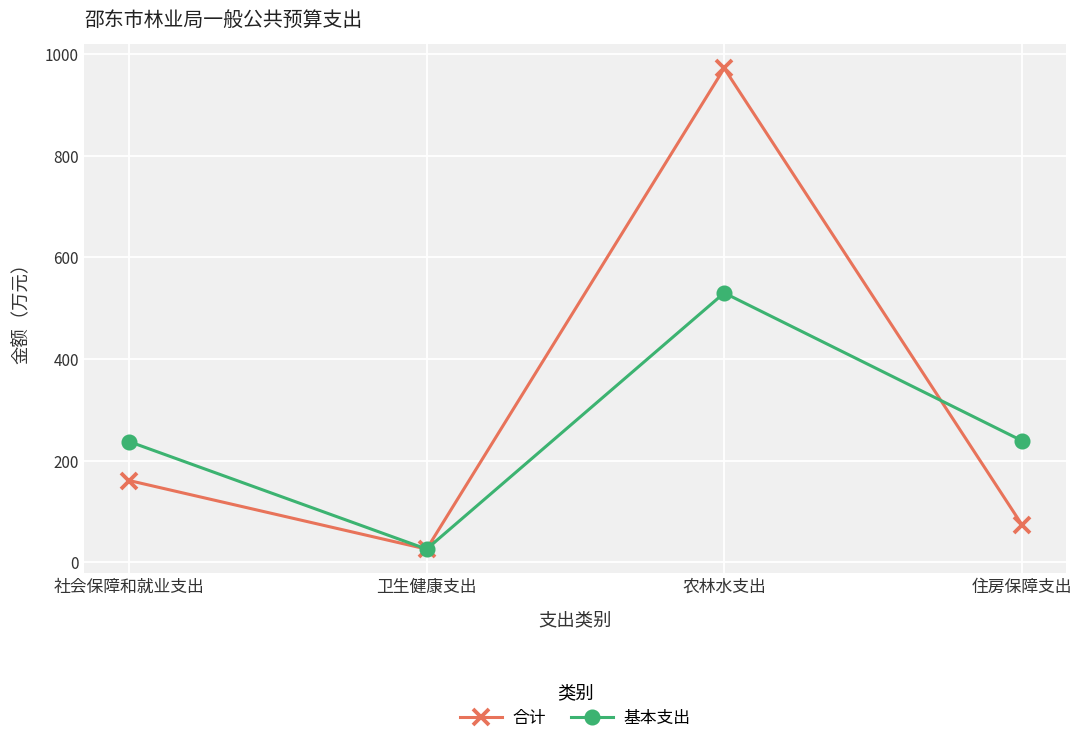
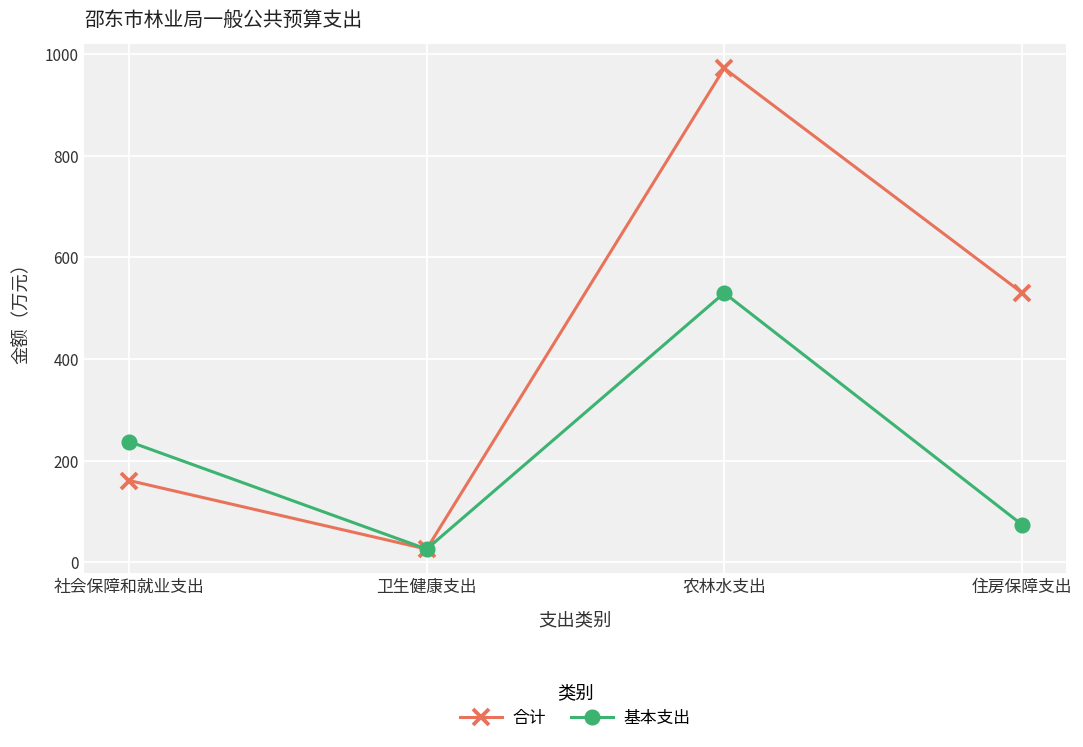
  {
    "合计": {
      "社会保障和就业支出": 160,
      "农林水支出": 970,
-     "住房保障支出": 70
+     "住房保障支出": 530
    },
    "基本支出": {
      "社会保障和就业支出": 240,
      "农林水支出": 530,
-     "住房保障支出": 240
+     "住房保障支出": 70
    }
  }
